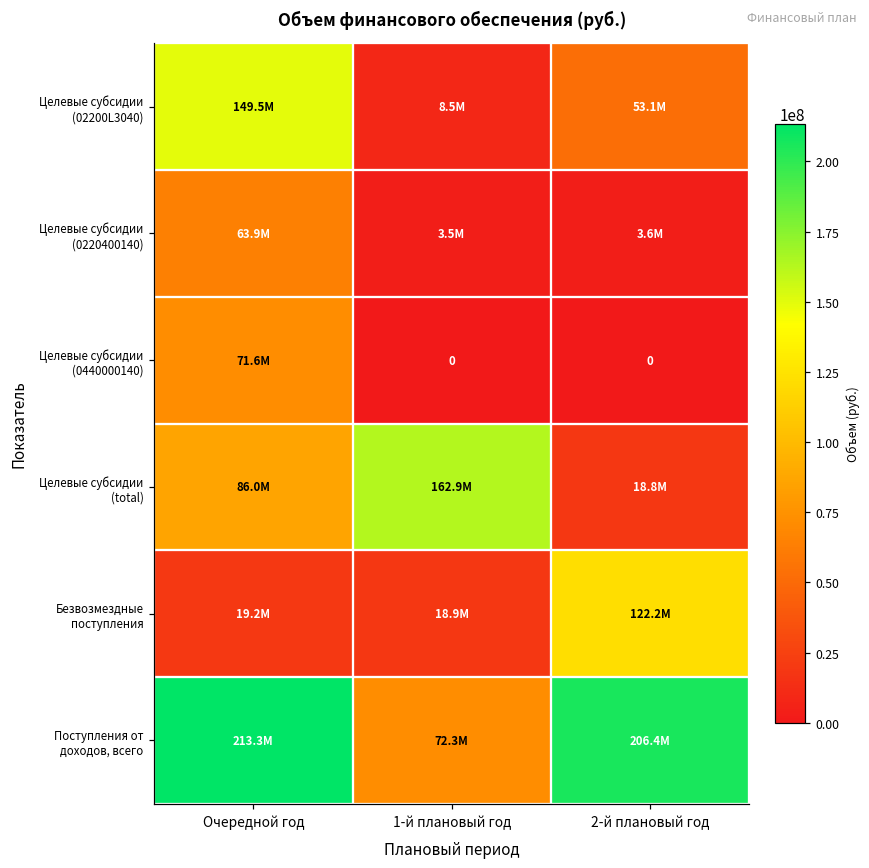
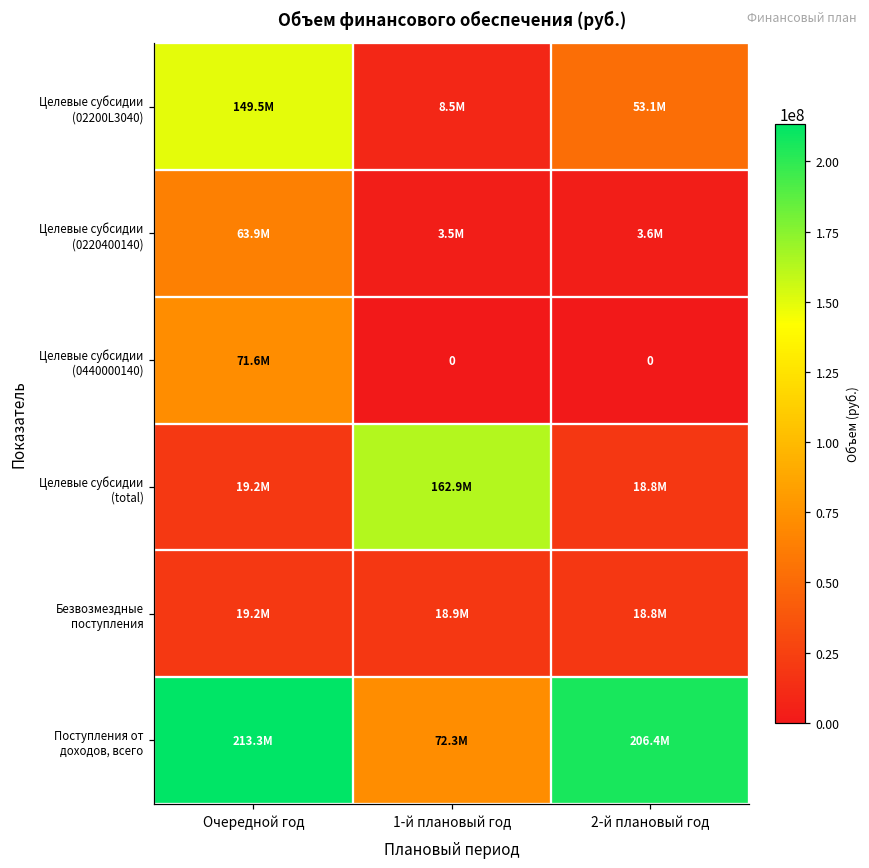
  {
    "Целевые субсидии (02200L3040)": {
      "Очередной год": "149.5M",
      "1-й плановый год": "8.5M",
      "2-й плановый год": "53.1M"
    },
    "Целевые субсидии (0220400140)": {
      "Очередной год": "63.9M",
      "1-й плановый год": "3.5M",
      "2-й плановый год": "3.6M"
    },
    "Целевые субсидии (0440000140)": {
      "Очередной год": "71.6M",
      "1-й плановый год": "0",
      "2-й плановый год": "0"
    },
    "Целевые субсидии (total)": {
-     "Очередной год": "86.0M",
+     "Очередной год": "19.2M",
      "1-й плановый год": "162.9M",
      "2-й плановый год": "18.8M"
    },
    "Безвозмездные поступления": {
      "Очередной год": "19.2M",
      "1-й плановый год": "18.9M",
-     "2-й плановый год": "122.2M"
+     "2-й плановый год": "18.8M"
    },
    "Поступления от доходов, всего": {
      "Очередной год": "213.3M",
      "1-й плановый год": "72.3M",
      "2-й плановый год": "206.4M"
    }
  }
